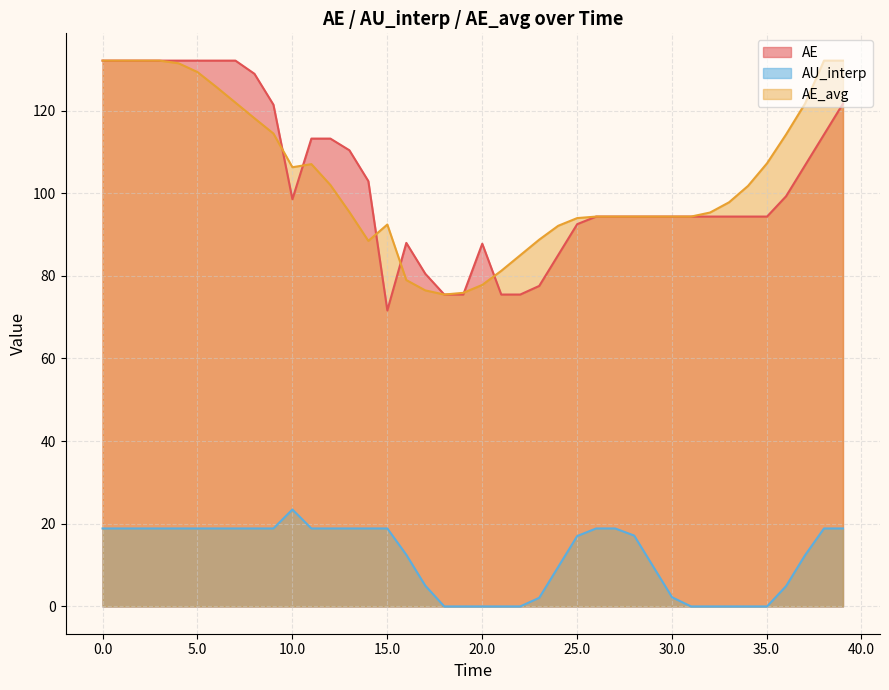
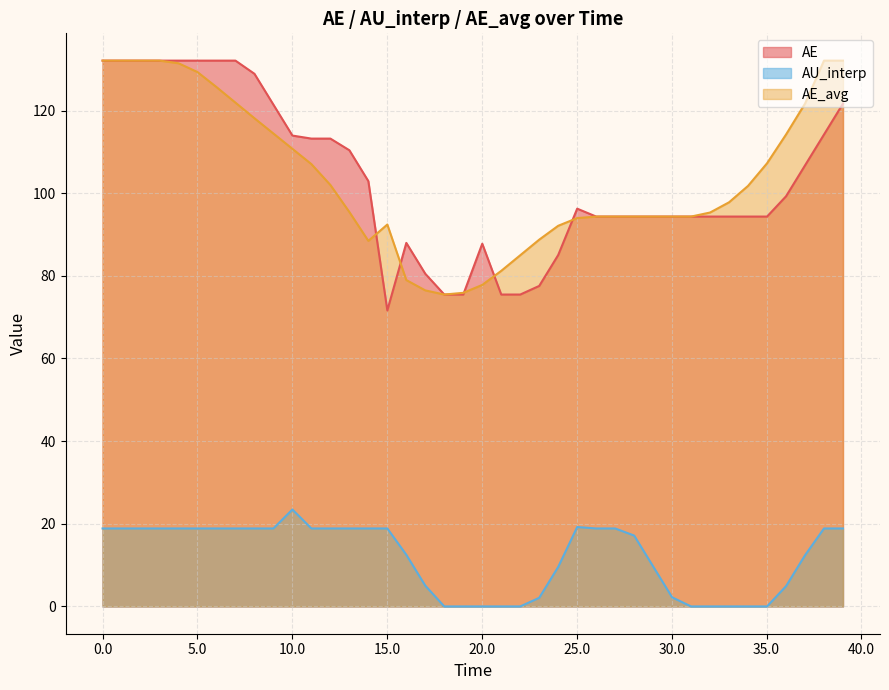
  {
    "AE": {
      "5.0": 132,
-     "10.0": 99,
+     "10.0": 114,
      "15.0": 72,
      "20.0": 88,
-     "25.0": 93
+     "25.0": 96
    },
    "AU_interp": {
      "0.0": 19,
      "5.0": 19,
      "10.0": 23,
      "15.0": 19,
      "20.0": 0,
-     "25.0": 17
+     "25.0": 19
    },
    "AE_avg": {
      "5.0": 129,
-     "10.0": 106,
+     "10.0": 111,
      "15.0": 92,
      "20.0": 78,
      "25.0": 94
    }
  }
